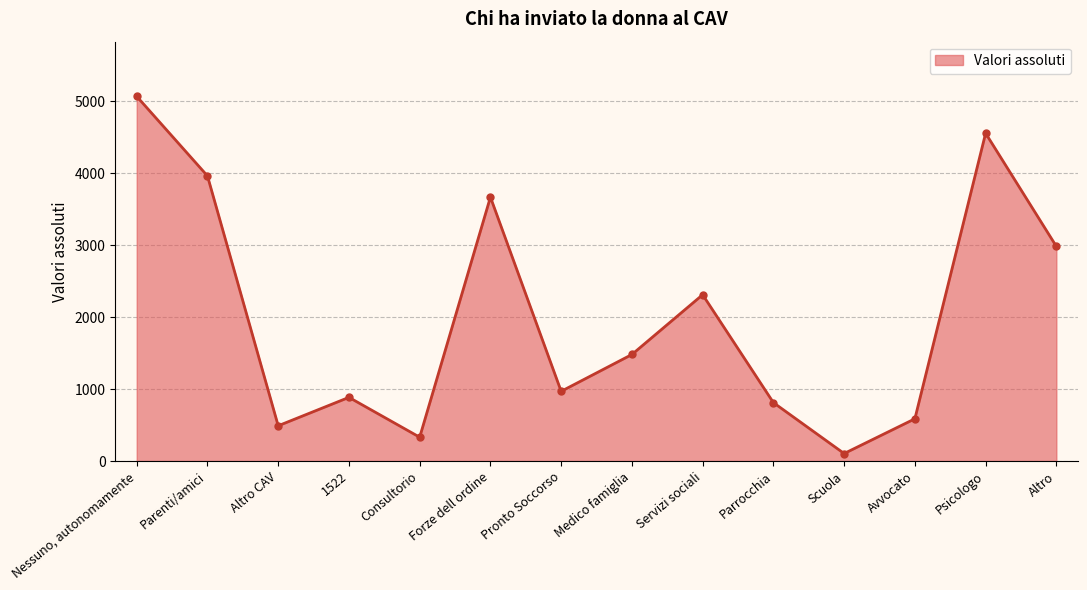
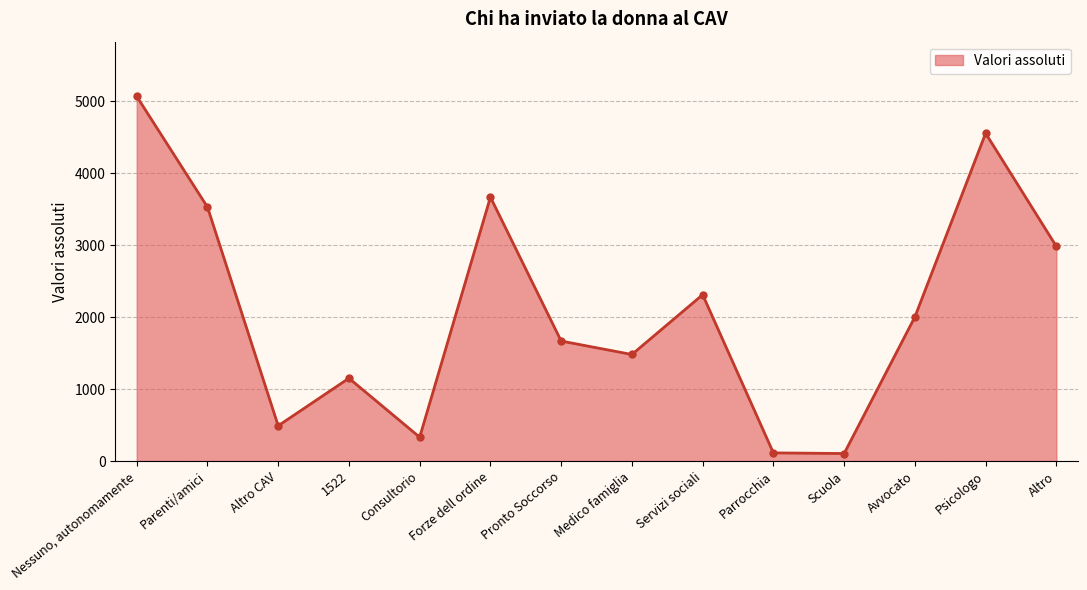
  {
    "Nessuno, autonomamente": 5100,
-   "Parenti/amici": 4000,
+   "Parenti/amici": 3500,
    "Altro CAV": 500,
-   "1522": 900,
+   "1522": 1200,
    "Consultorio": 300,
    "Forze dell ordine": 3700,
-   "Pronto Soccorso": 1000,
+   "Pronto Soccorso": 1700,
    "Medico famiglia": 1500,
    "Servizi sociali": 2300,
-   "Parrocchia": 800,
+   "Parrocchia": 100,
    "Scuola": 100,
-   "Avvocato": 600,
+   "Avvocato": 2000,
    "Psicologo": 4600,
    "Altro": 3000
  }
